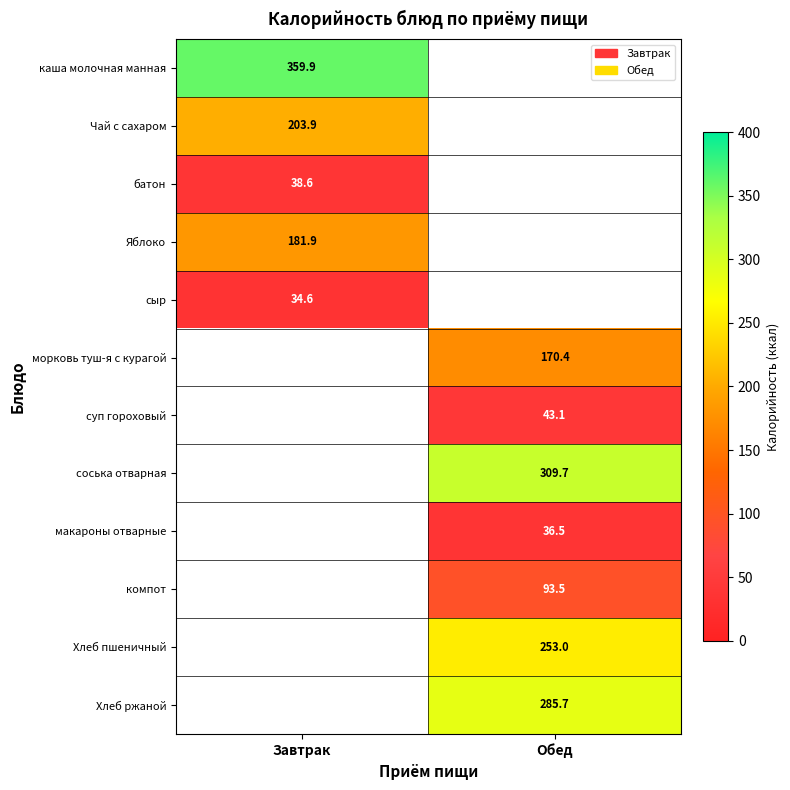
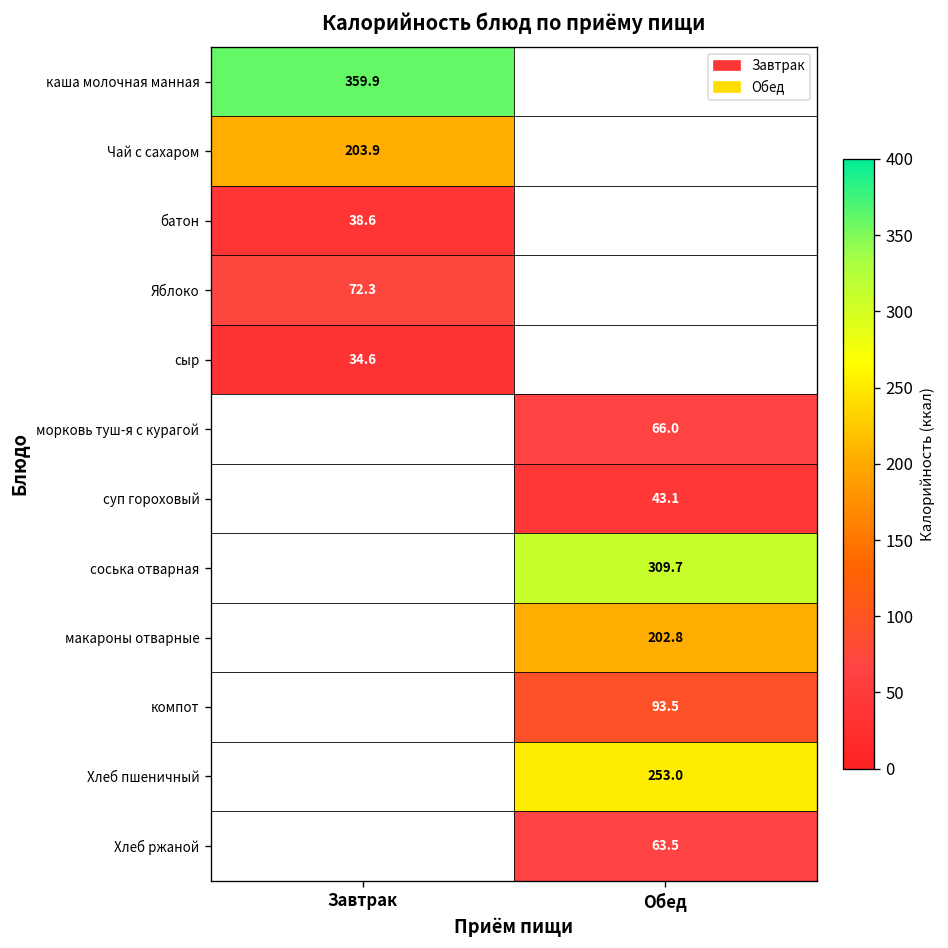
  {
    "каша молочная манная": {
      "Завтрак": 359.9
    },
    "Чай с сахаром": {
      "Завтрак": 203.9
    },
    "батон": {
      "Завтрак": 38.6
    },
    "Яблоко": {
-     "Завтрак": 181.9
+     "Завтрак": 72.3
    },
    "сыр": {
      "Завтрак": 34.6
    },
    "морковь туш-я с курагой": {
-     "Обед": 170.4
+     "Обед": 66.0
    },
    "суп гороховый": {
      "Обед": 43.1
    },
    "соська отварная": {
      "Обед": 309.7
    },
    "макароны отварные": {
-     "Обед": 36.5
+     "Обед": 202.8
    },
    "компот": {
      "Обед": 93.5
    },
    "Хлеб пшеничный": {
      "Обед": 253.0
    },
    "Хлеб ржаной": {
-     "Обед": 285.7
+     "Обед": 63.5
    }
  }
